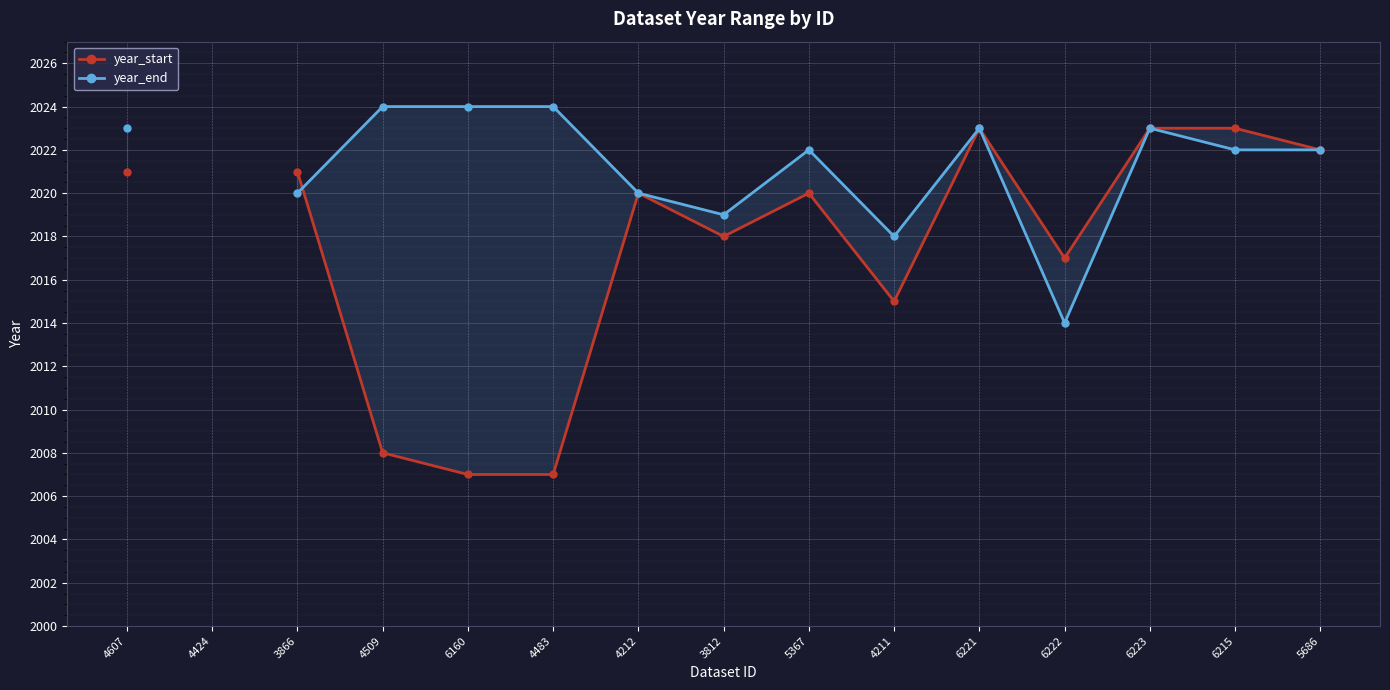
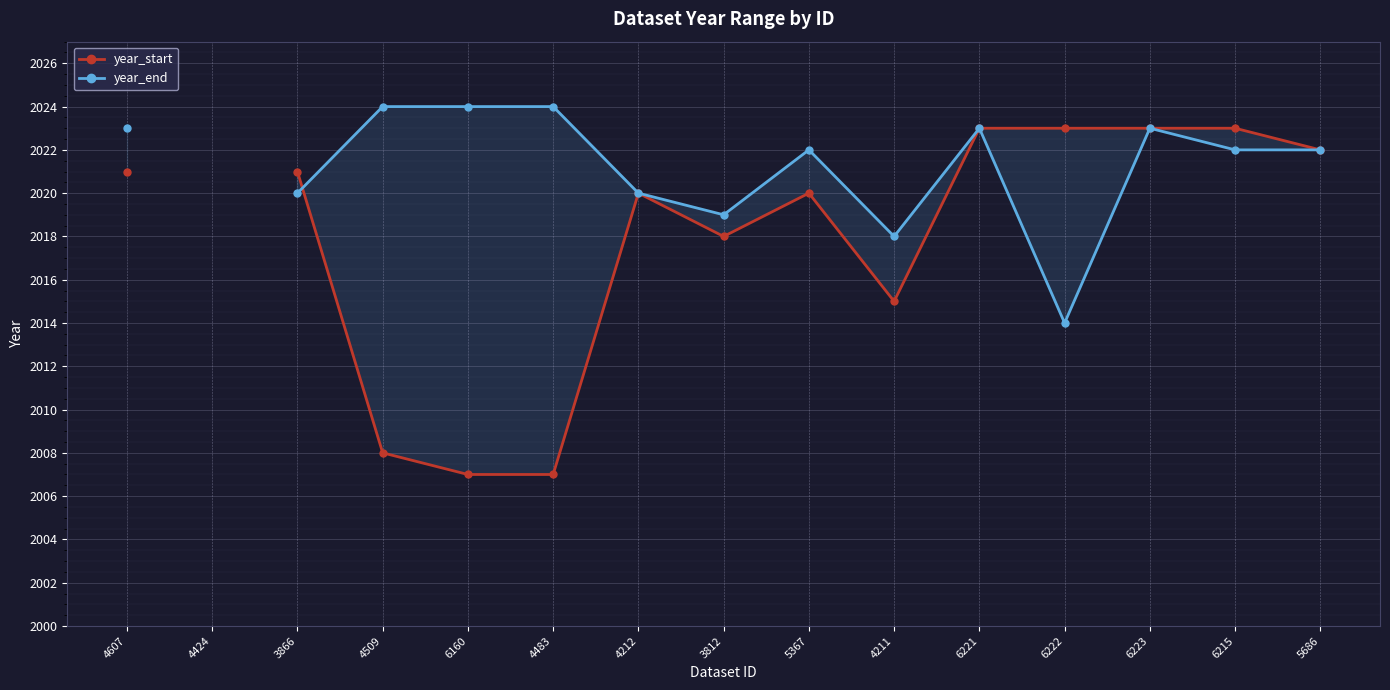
  {
    "year_start": {
      "4607": 2021,
      "3866": 2021,
      "4509": 2008,
      "6160": 2007,
      "4483": 2007,
      "3812": 2018,
      "5367": 2020,
      "4211": 2015,
-     "6222": 2017,
+     "6222": 2023,
      "6215": 2023
    },
    "year_end": {
      "4607": 2023,
      "3866": 2020,
      "4509": 2024,
      "6160": 2024,
      "4483": 2024,
      "3812": 2019,
      "5367": 2022,
      "4211": 2018,
      "6222": 2014,
      "6215": 2022
    }
  }
